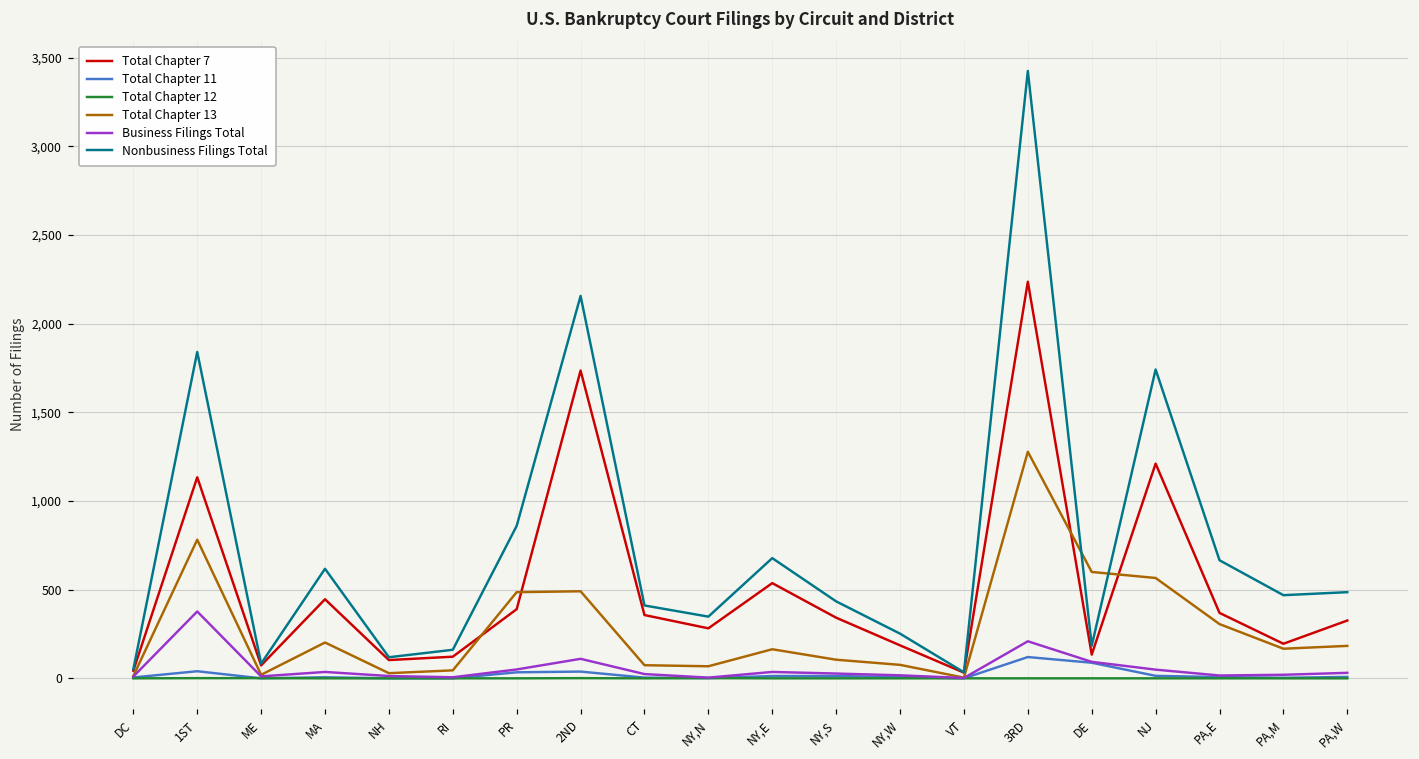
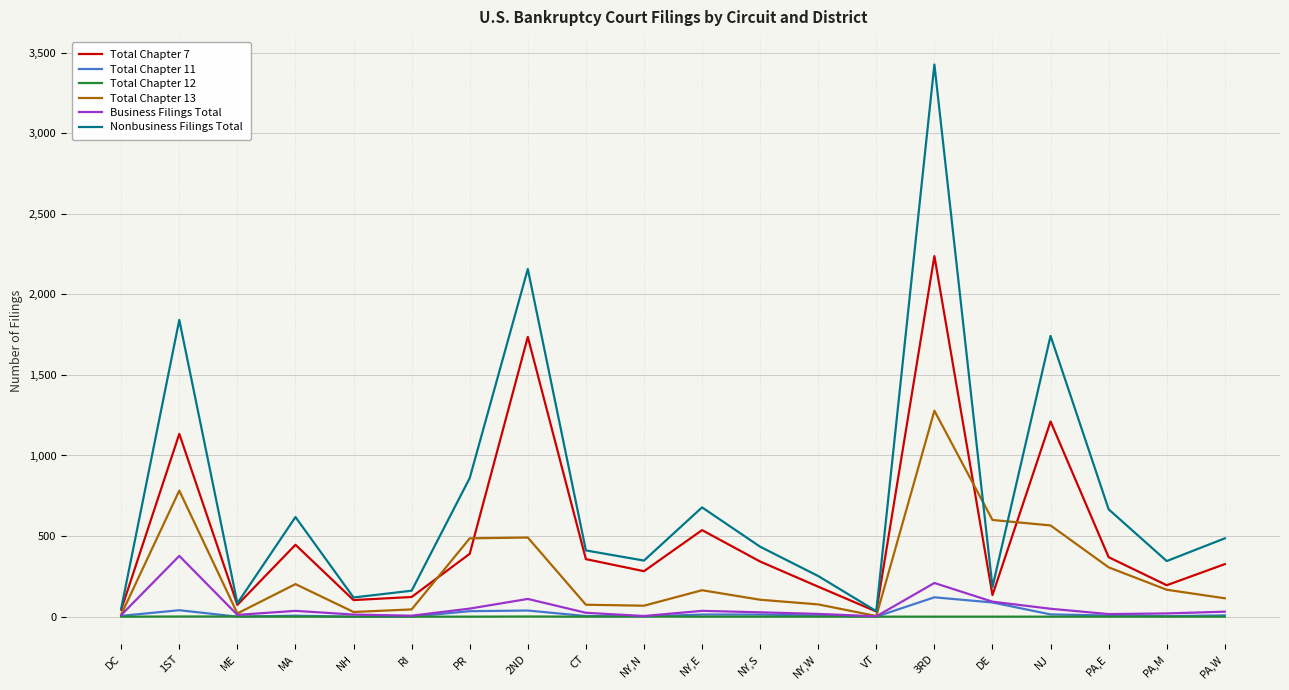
  {
    "Total Chapter 7": {
      "1ST": "1,130",
      "MA": "450",
      "NH": "100",
      "RI": "120",
      "PR": "390",
      "2ND": "1,740",
      "CT": "360",
      "NY,N": "280",
      "NY,E": "540",
      "NY,S": "340",
      "NY,W": "190",
      "3RD": "2,240",
      "DE": "130",
      "NJ": "1,210",
      "PA,E": "370",
      "PA,M": "200",
      "PA,W": "330"
    },
    "Total Chapter 11": {
      "1ST": "40",
      "PR": "30",
      "2ND": "40",
      "3RD": "120"
    },
    "Total Chapter 12": {
      "1ST": "0",
      "PR": "0",
      "2ND": "0",
      "3RD": "0",
      "DE": "0"
    },
    "Total Chapter 13": {
      "1ST": "780",
      "MA": "200",
      "NH": "30",
      "RI": "50",
      "PR": "490",
      "2ND": "490",
      "CT": "70",
      "NY,N": "70",
      "NY,E": "160",
      "NY,S": "110",
      "NY,W": "80",
      "3RD": "1,280",
      "DE": "600",
      "NJ": "570",
      "PA,E": "310",
      "PA,M": "170",
-     "PA,W": "180"
+     "PA,W": "110"
    },
    "Business Filings Total": {
      "1ST": "380",
      "MA": "40",
      "PR": "50",
      "2ND": "110",
      "CT": "20",
      "NY,E": "40",
      "3RD": "210",
      "NJ": "50",
      "PA,M": "20",
      "PA,W": "30"
    },
    "Nonbusiness Filings Total": {
      "1ST": "1,840",
      "MA": "620",
      "NH": "120",
      "RI": "160",
      "PR": "860",
      "2ND": "2,160",
      "CT": "410",
      "NY,N": "350",
      "NY,E": "680",
      "NY,S": "430",
      "NY,W": "250",
      "3RD": "3,430",
      "DE": "180",
      "NJ": "1,740",
      "PA,E": "670",
-     "PA,M": "470",
+     "PA,M": "350",
      "PA,W": "490"
    }
  }
